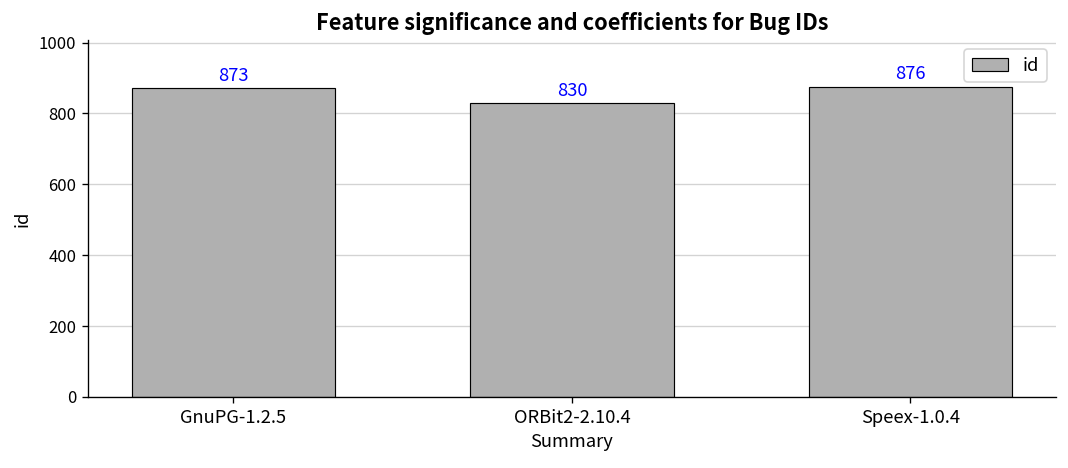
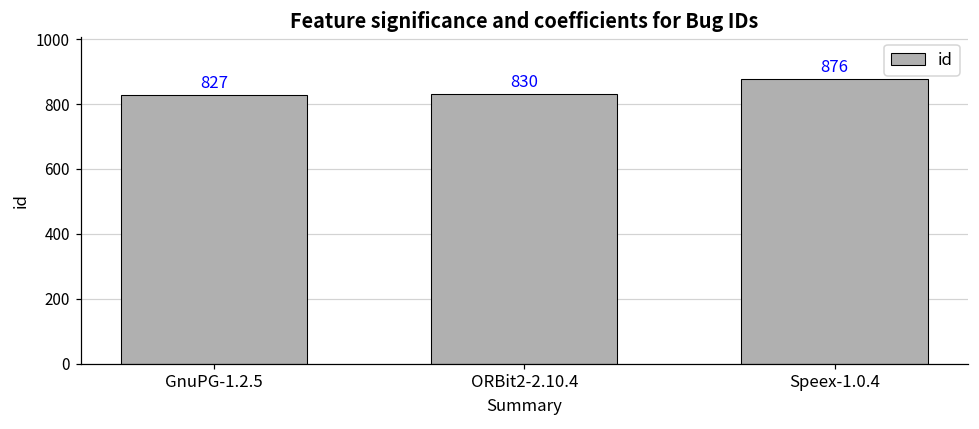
  {
-   "GnuPG-1.2.5": 873,
+   "GnuPG-1.2.5": 827,
    "ORBit2-2.10.4": 830,
    "Speex-1.0.4": 876
  }
